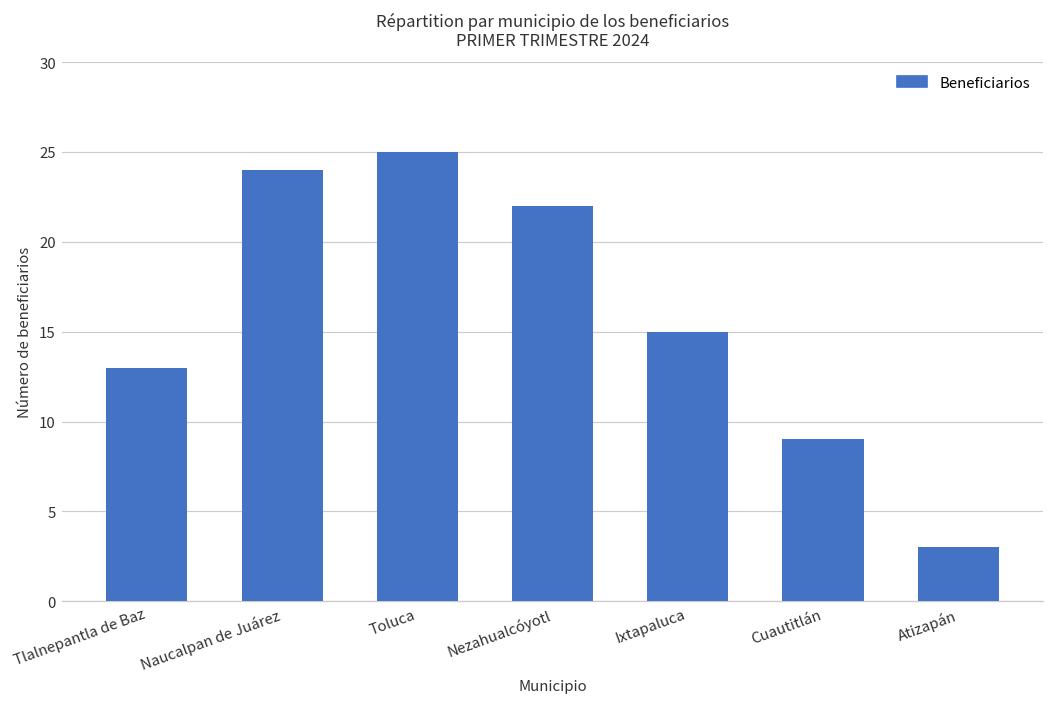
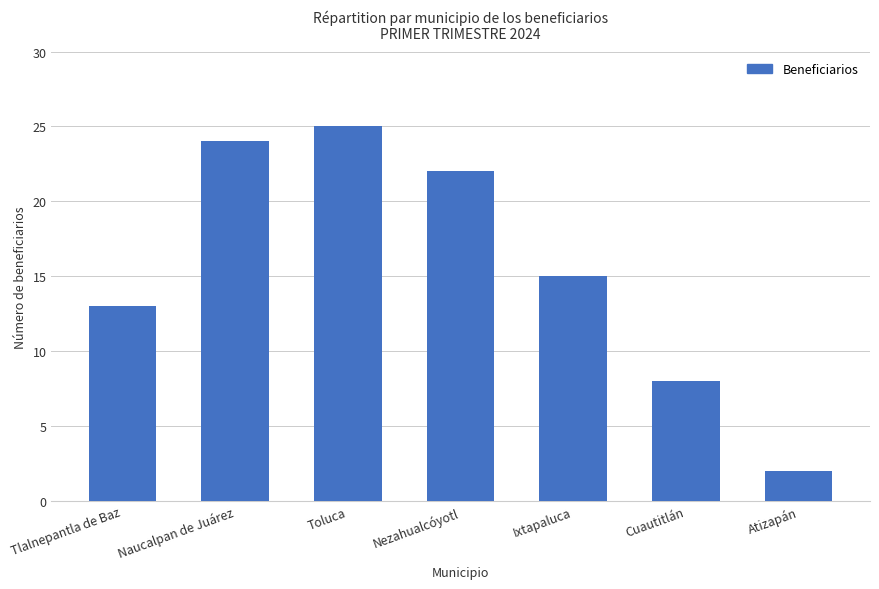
  {
    "Tlalnepantla de Baz": 13,
    "Naucalpan de Juárez": 24,
    "Toluca": 25,
    "Nezahualcóyotl": 22,
    "Ixtapaluca": 15,
-   "Cuautitlán": 9,
-   "Atizapán": 3
+   "Cuautitlán": 8,
+   "Atizapán": 2
  }
